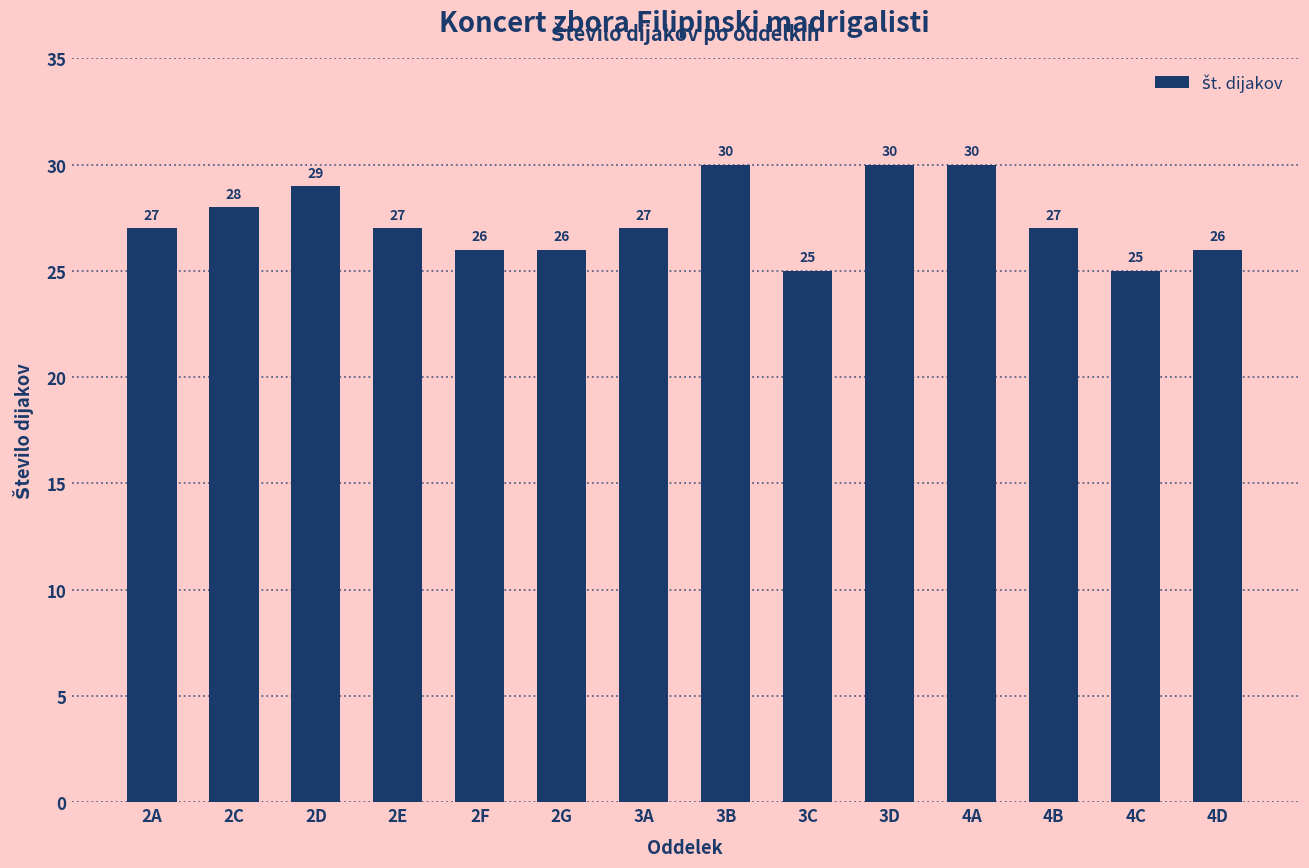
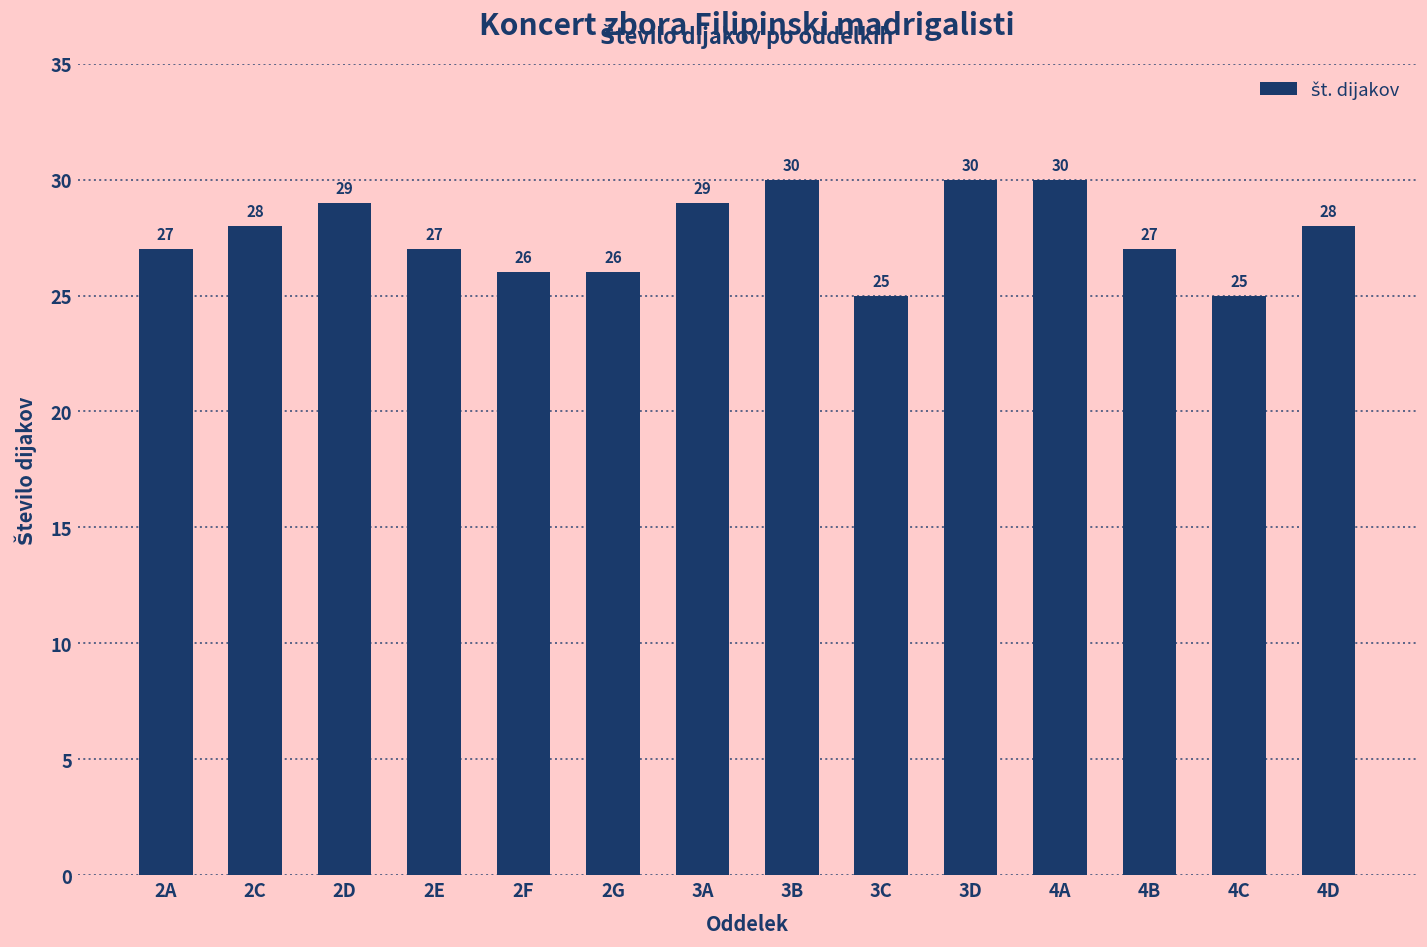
  {
    "2A": 27,
    "2C": 28,
    "2D": 29,
    "2E": 27,
    "2F": 26,
    "2G": 26,
-   "3A": 27,
+   "3A": 29,
    "3B": 30,
    "3C": 25,
    "3D": 30,
    "4A": 30,
    "4B": 27,
    "4C": 25,
-   "4D": 26
+   "4D": 28
  }
